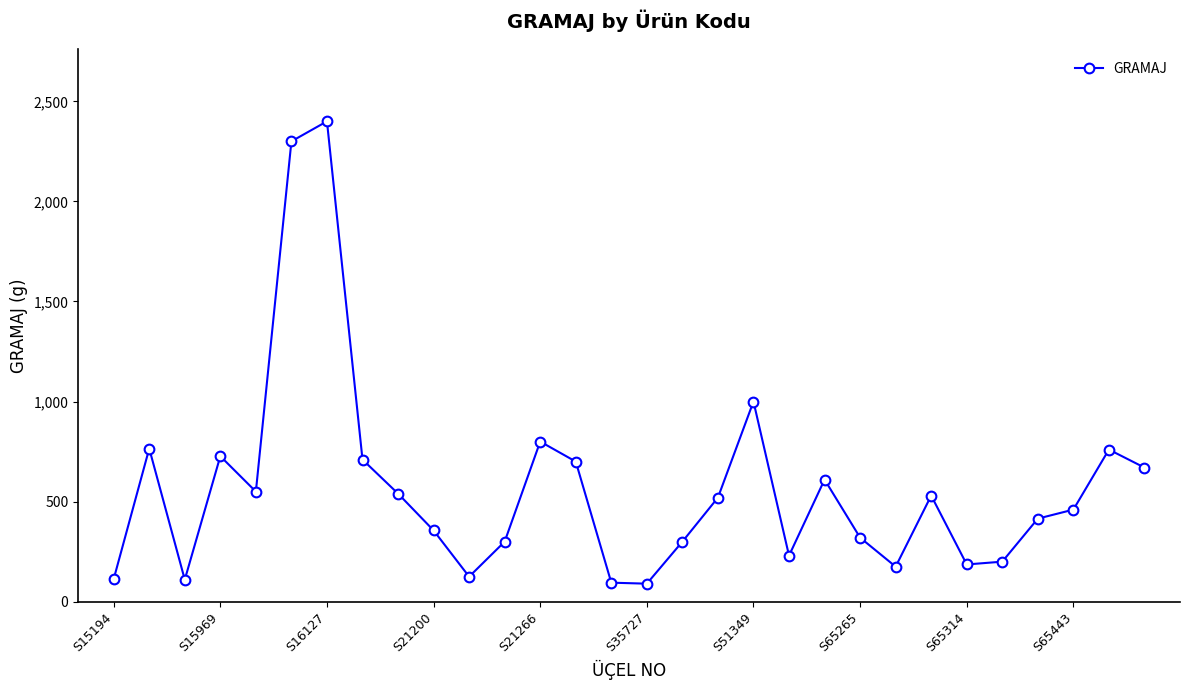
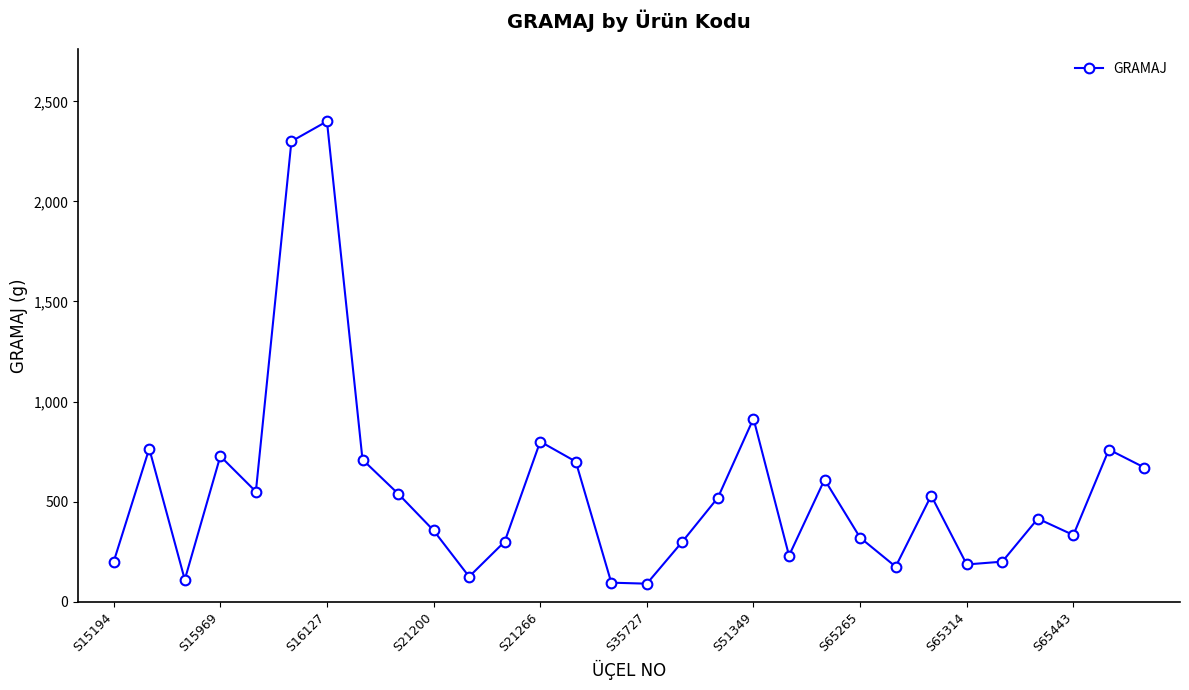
  {
-   "S15194": "110",
+   "S15194": "200",
    "S15969": "730",
    "S16127": "2,400",
    "S21200": "360",
    "S21266": "800",
    "S35727": "90",
-   "S51349": "1,000",
+   "S51349": "920",
    "S65265": "320",
    "S65314": "190",
-   "S65443": "460"
+   "S65443": "330"
  }
